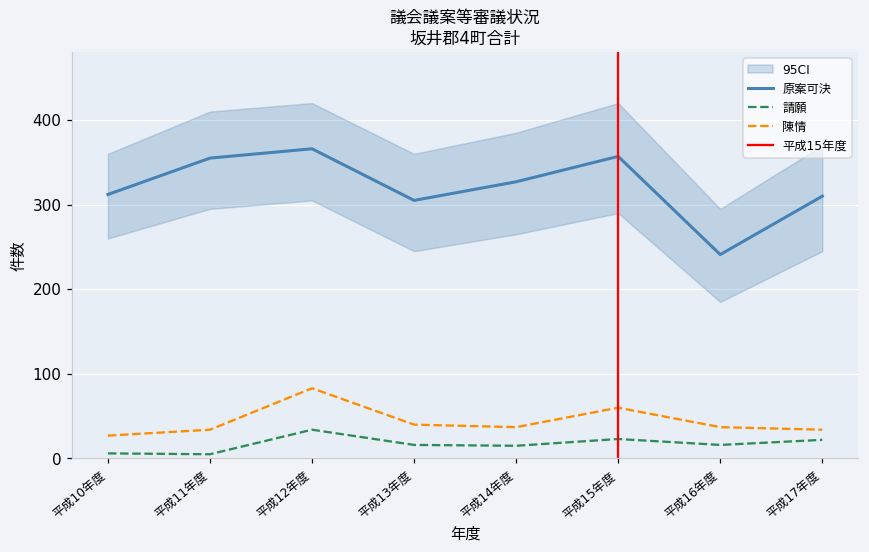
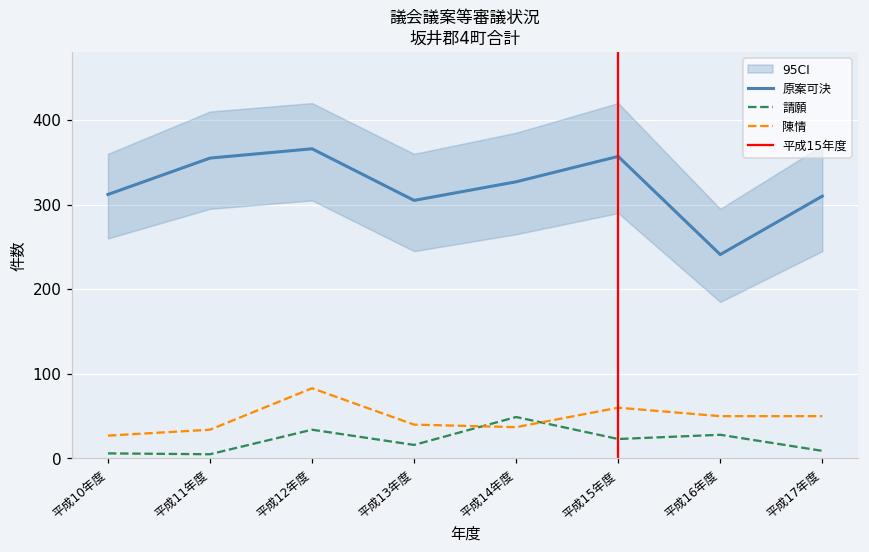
  {
    "請願": {
      "平成10年度": 10,
      "平成11年度": 10,
      "平成12年度": 30,
      "平成13年度": 20,
-     "平成14年度": 20,
+     "平成14年度": 50,
      "平成15年度": 20,
-     "平成16年度": 20,
-     "平成17年度": 20
+     "平成16年度": 30,
+     "平成17年度": 10
    },
    "陳情": {
      "平成10年度": 30,
      "平成11年度": 30,
      "平成12年度": 80,
      "平成13年度": 40,
      "平成14年度": 40,
      "平成15年度": 60,
-     "平成16年度": 40,
-     "平成17年度": 30
+     "平成16年度": 50,
+     "平成17年度": 50
    }
  }
